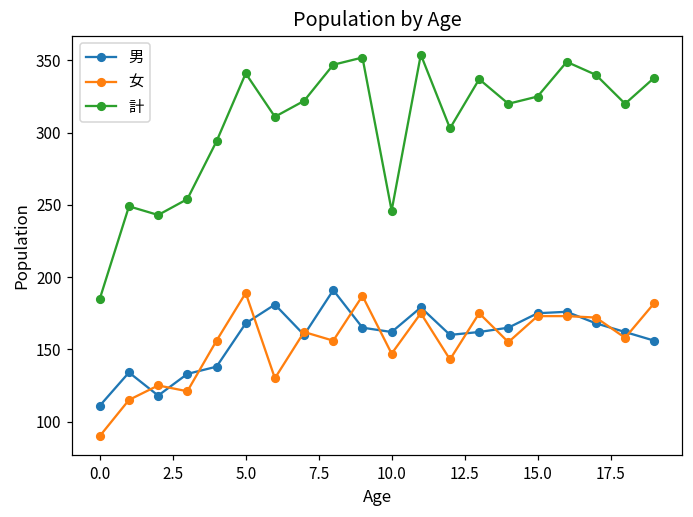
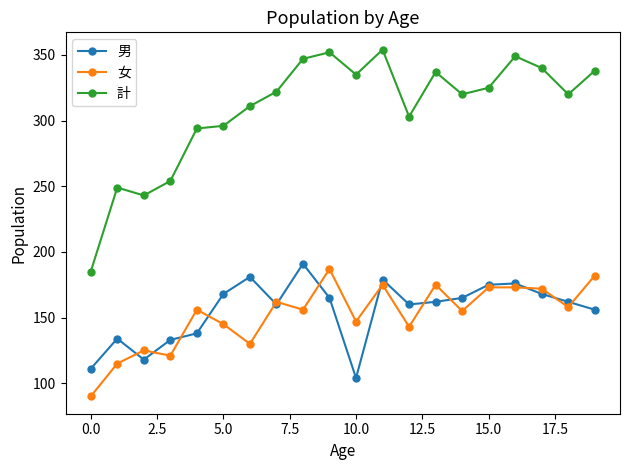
  {
    "男": {
      "0.0": 111,
      "5.0": 168,
-     "10.0": 162,
+     "10.0": 104,
      "15.0": 175
    },
    "女": {
      "0.0": 90,
-     "5.0": 189,
+     "5.0": 145,
      "10.0": 147,
      "15.0": 173
    },
    "計": {
      "0.0": 185,
-     "5.0": 341,
-     "10.0": 246,
+     "5.0": 296,
+     "10.0": 335,
      "15.0": 325
    }
  }
